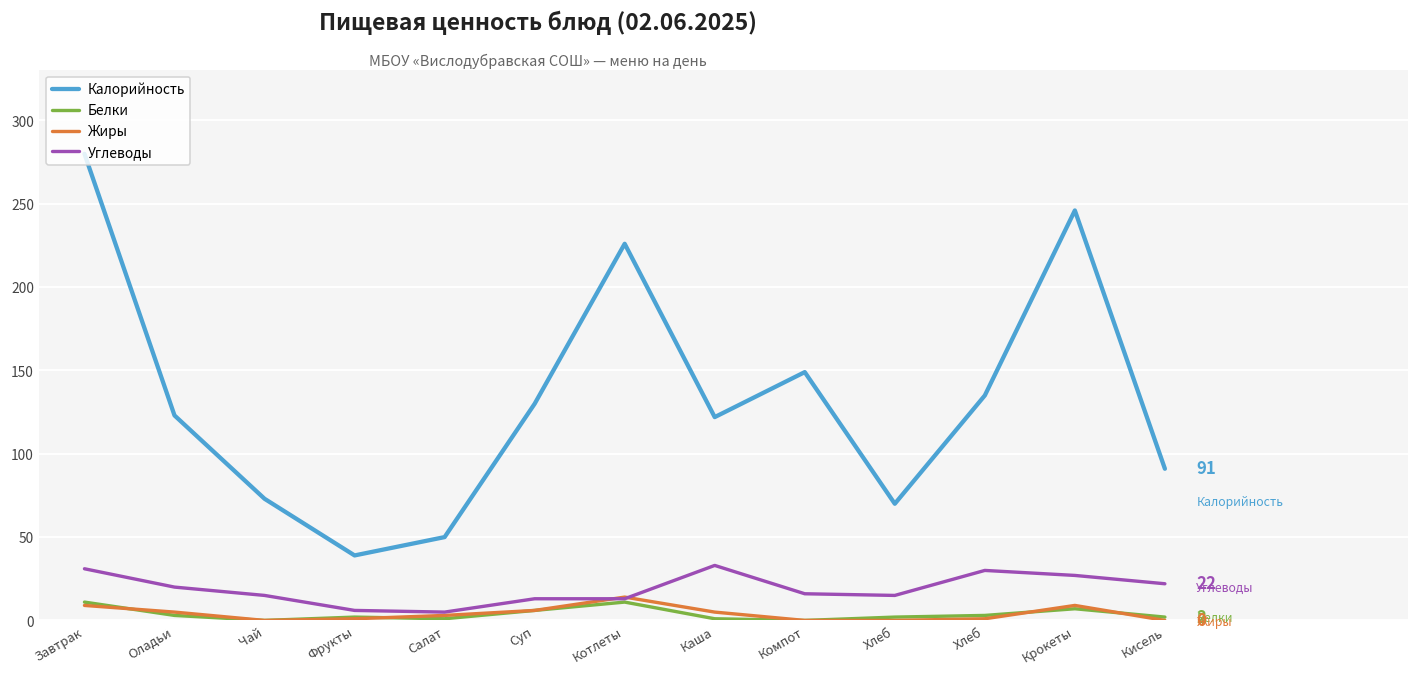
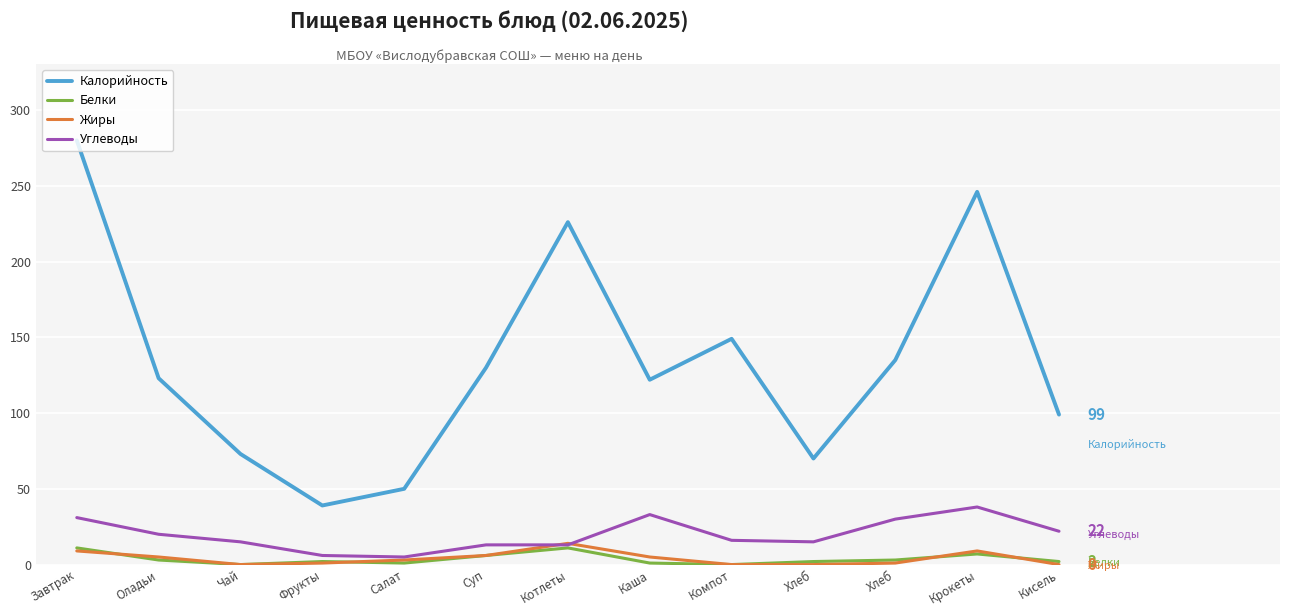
  {
    "Калорийность": {
-     "Кисель": 91
+     "Кисель": 99
    },
    "Белки": {
      "Завтрак": 11,
      "Оладьи": 3,
      "Салат": 1,
      "Котлеты": 11,
      "Каша": 1,
      "Крокеты": 7
    },
    "Жиры": {
      "Завтрак": 9,
      "Оладьи": 5,
      "Салат": 3,
      "Каша": 5,
      "Крокеты": 9
    },
    "Углеводы": {
      "Завтрак": 31,
      "Оладьи": 20,
      "Чай": 15,
      "Фрукты": 6,
      "Салат": 5,
      "Суп": 13,
      "Каша": 33,
      "Компот": 16,
-     "Крокеты": 27
+     "Крокеты": 38
    }
  }
